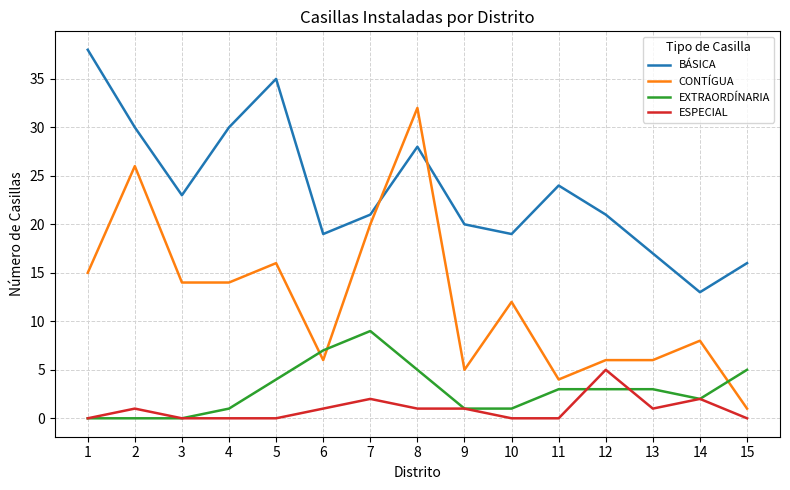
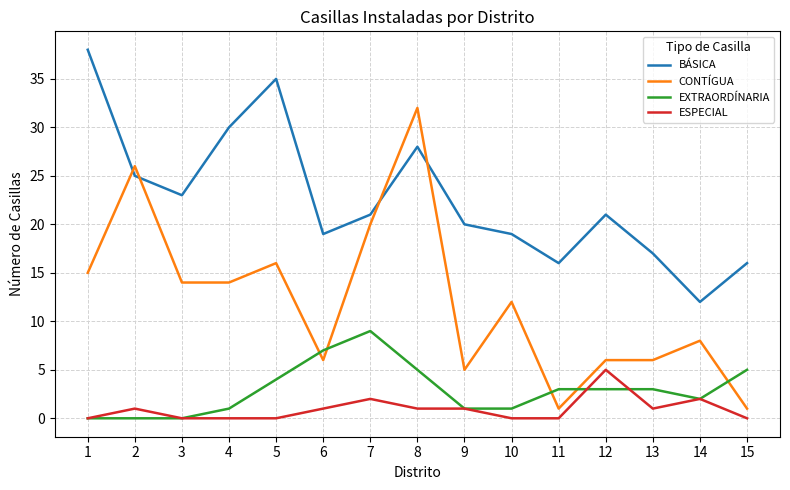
  {
    "BÁSICA": {
      "1": 38,
-     "2": 30,
+     "2": 25,
      "3": 23,
      "4": 30,
      "5": 35,
      "6": 19,
      "7": 21,
      "8": 28,
      "9": 20,
      "10": 19,
-     "11": 24,
+     "11": 16,
      "12": 21,
      "13": 17,
-     "14": 13,
+     "14": 12,
      "15": 16
    },
    "CONTÍGUA": {
      "1": 15,
      "2": 26,
      "3": 14,
      "4": 14,
      "5": 16,
      "6": 6,
      "7": 20,
      "8": 32,
      "9": 5,
      "10": 12,
-     "11": 4,
+     "11": 1,
      "12": 6,
      "13": 6,
      "14": 8,
      "15": 1
    },
    "EXTRAORDÍNARIA": {
      "2": 0,
      "4": 1,
      "5": 4,
      "6": 7,
      "7": 9,
      "8": 5,
      "10": 1,
      "11": 3,
      "12": 3,
      "13": 3,
      "15": 5
    },
    "ESPECIAL": {
      "2": 1,
      "4": 0,
      "5": 0,
      "6": 1,
      "7": 2,
      "8": 1,
      "10": 0,
      "11": 0,
      "12": 5,
      "13": 1,
      "15": 0
    }
  }
